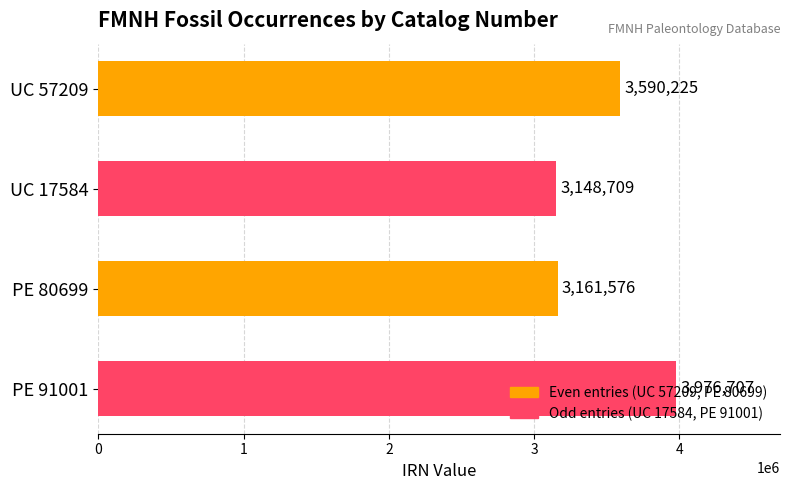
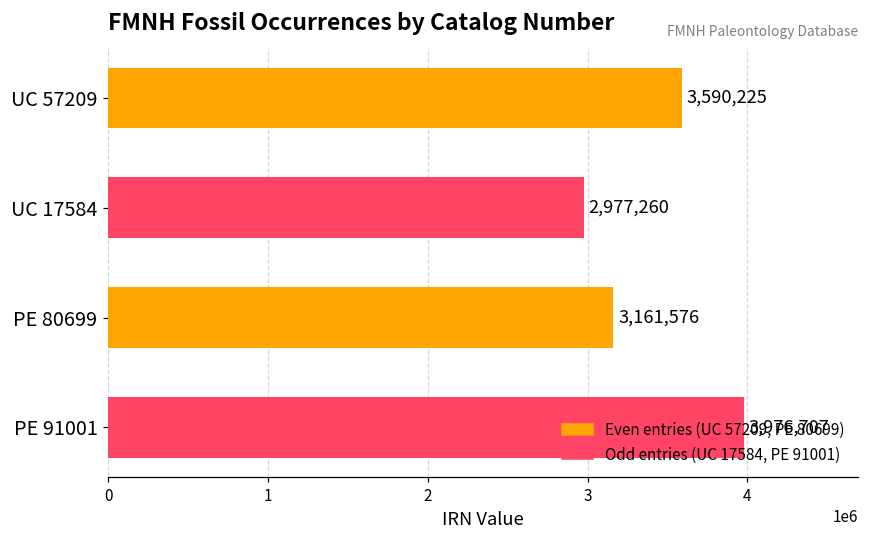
  {
    "UC 57209": "3,590,225",
-   "UC 17584": "3,148,709",
+   "UC 17584": "2,977,260",
    "PE 80699": "3,161,576",
    "PE 91001": "3,976,707"
  }
